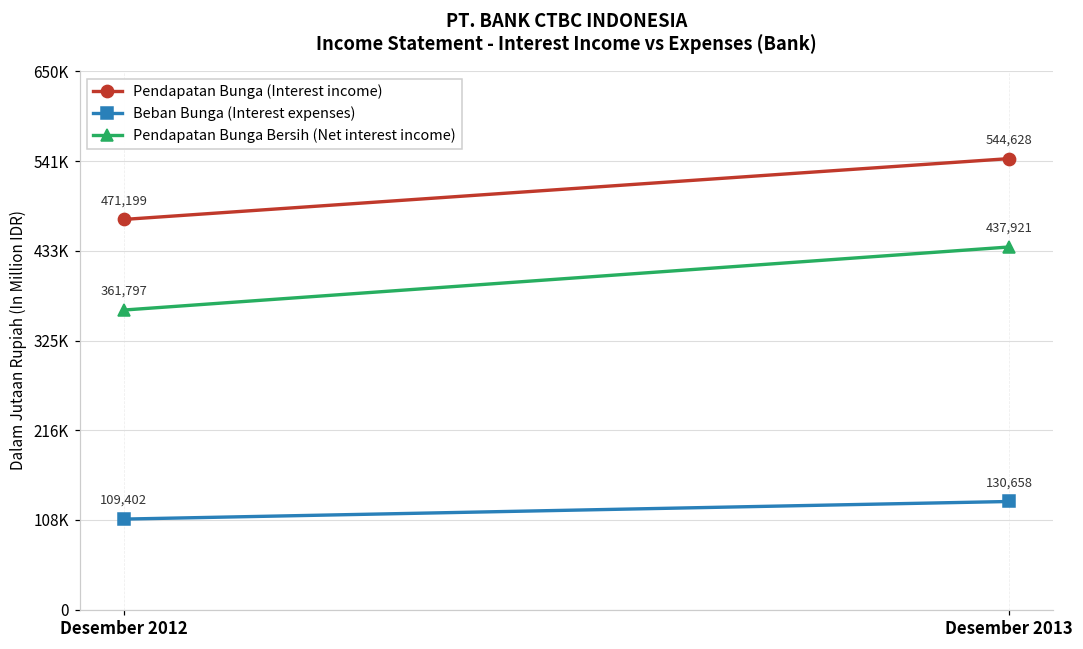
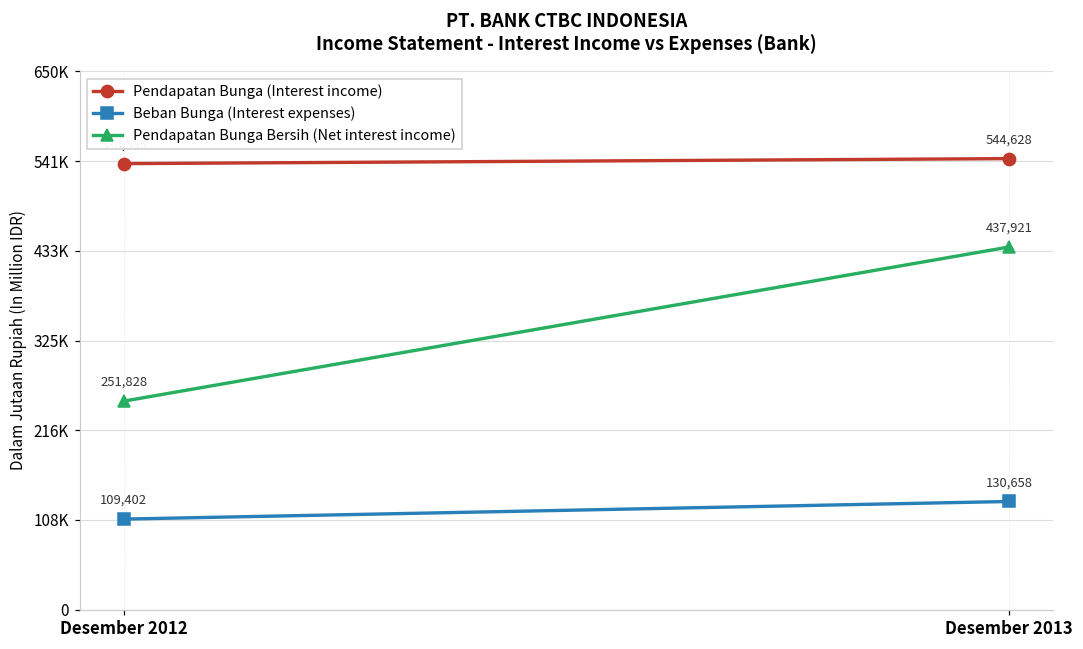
  {
    "Pendapatan Bunga (Interest income)": {
-     "Desember 2012": "470000"
+     "Desember 2012": "540000"
    },
    "Beban Bunga (Interest expenses)": {
      "Desember 2012": "109,402",
      "Desember 2013": "130,658"
    },
    "Pendapatan Bunga Bersih (Net interest income)": {
-     "Desember 2012": "361,797",
+     "Desember 2012": "251,828",
      "Desember 2013": "437,921"
    }
  }
